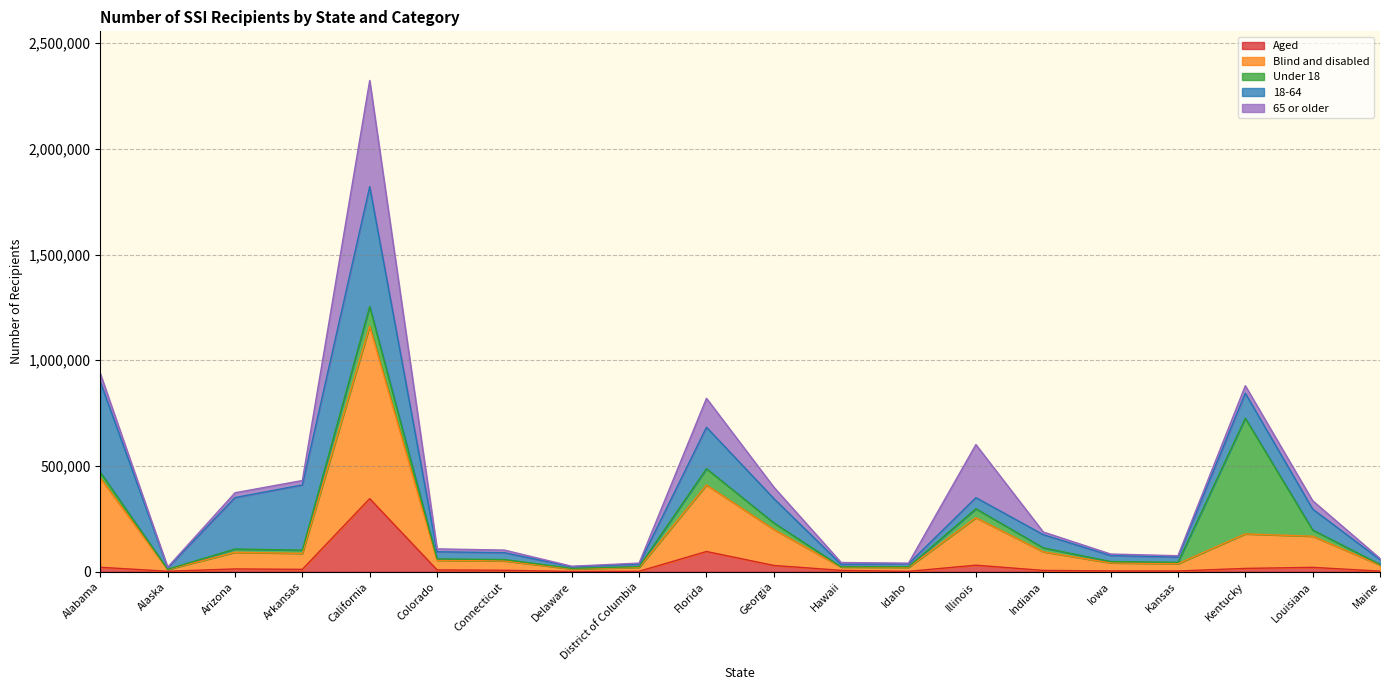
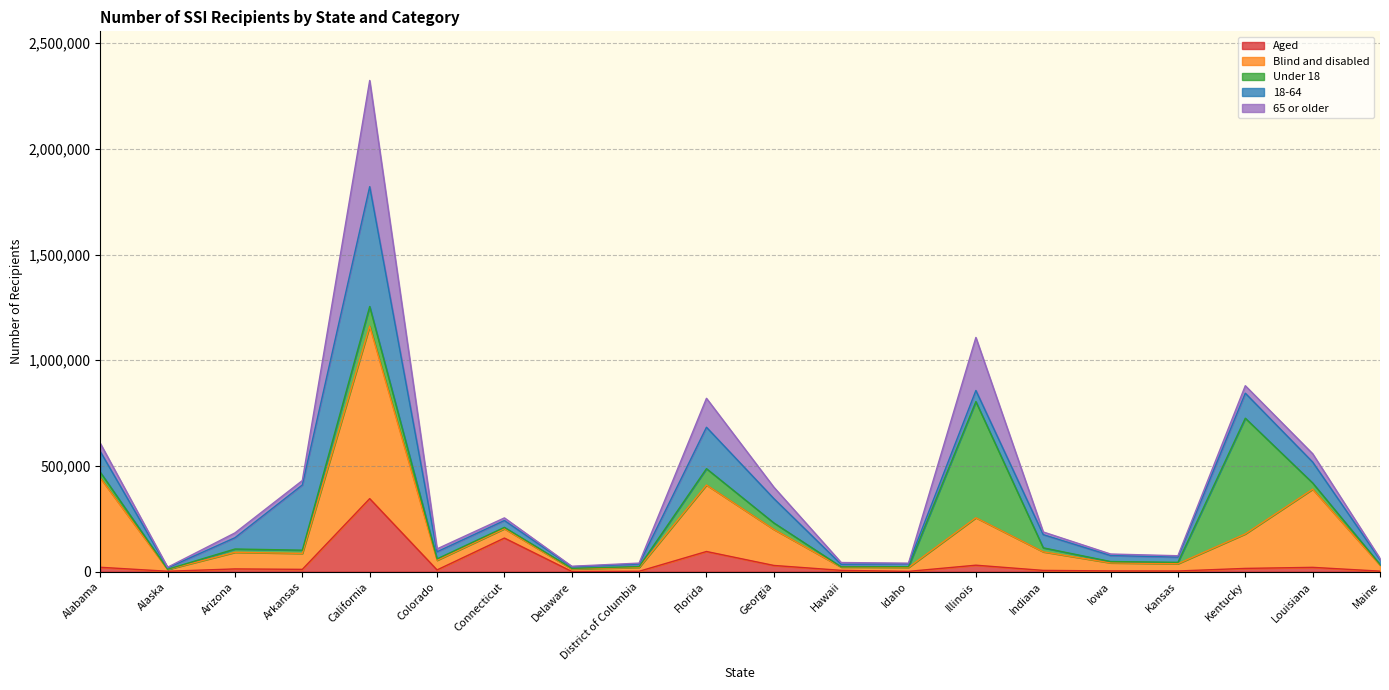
  {
    "Aged": {
      "Alabama": "20,000",
      "Arizona": "10,000",
      "Arkansas": "10,000",
      "California": "350,000",
      "Colorado": "10,000",
-     "Connecticut": "10,000",
+     "Connecticut": "160,000",
      "District of Columbia": "0",
      "Florida": "100,000",
      "Georgia": "30,000",
      "Hawaii": "10,000",
      "Idaho": "0",
      "Illinois": "30,000",
      "Indiana": "10,000",
      "Iowa": "0",
      "Kansas": "0",
      "Kentucky": "20,000",
      "Louisiana": "20,000",
      "Maine": "0"
    },
    "Blind and disabled": {
      "Alabama": "420,000",
      "Arizona": "80,000",
      "Arkansas": "80,000",
      "California": "820,000",
      "Florida": "310,000",
      "Georgia": "170,000",
      "Illinois": "220,000",
      "Indiana": "90,000",
      "Kentucky": "160,000",
-     "Louisiana": "150,000"
+     "Louisiana": "370,000"
    },
    "Under 18": {
      "Alabama": "30,000",
      "Arizona": "20,000",
      "Arkansas": "20,000",
      "California": "90,000",
      "Florida": "80,000",
      "Georgia": "30,000",
-     "Illinois": "40,000",
+     "Illinois": "550,000",
      "Indiana": "20,000",
      "Kentucky": "550,000",
      "Louisiana": "30,000"
    },
    "18-64": {
-     "Alabama": "430,000",
-     "Arizona": "240,000",
+     "Alabama": "100,000",
+     "Arizona": "50,000",
      "Arkansas": "310,000",
      "California": "570,000",
      "Colorado": "30,000",
      "Connecticut": "30,000",
      "Florida": "200,000",
      "Georgia": "120,000",
      "Illinois": "50,000",
      "Indiana": "60,000",
      "Kentucky": "120,000",
      "Louisiana": "100,000"
    },
    "65 or older": {
      "Alabama": "40,000",
      "Arizona": "20,000",
      "Arkansas": "20,000",
      "California": "500,000",
      "Colorado": "10,000",
      "Connecticut": "10,000",
      "Florida": "140,000",
      "Georgia": "50,000",
      "Illinois": "250,000",
      "Indiana": "10,000",
      "Kentucky": "40,000",
      "Louisiana": "40,000"
    }
  }
